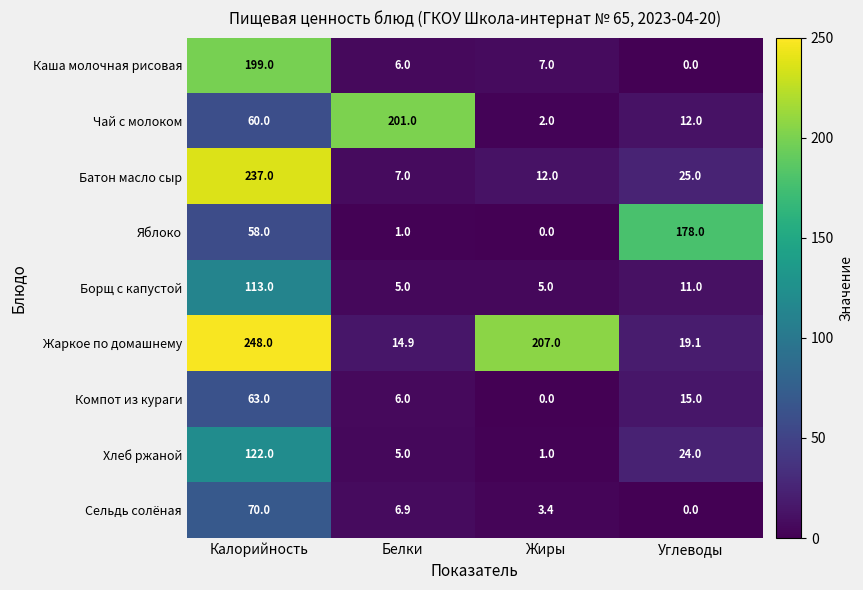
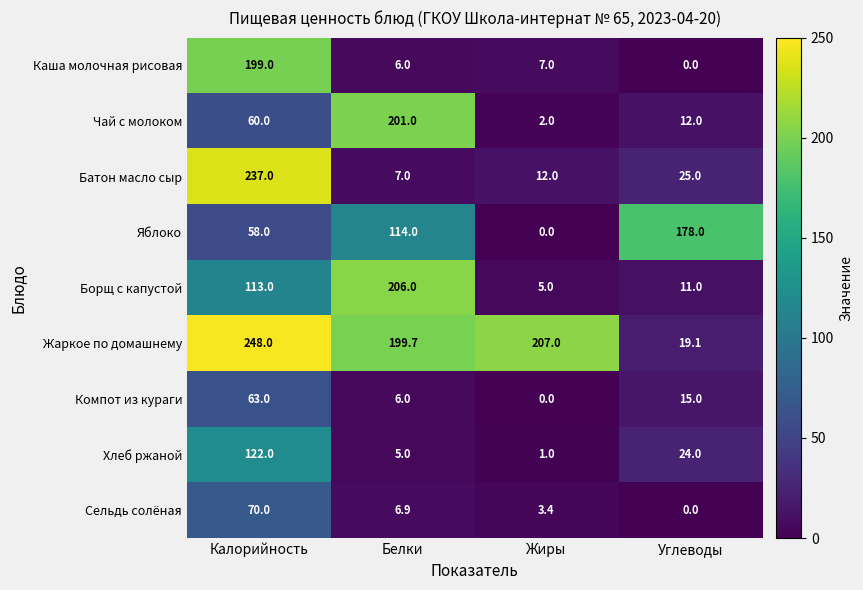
  {
    "Каша молочная рисовая": {
      "Калорийность": 199.0,
      "Белки": 6.0,
      "Жиры": 7.0,
      "Углеводы": 0.0
    },
    "Чай с молоком": {
      "Калорийность": 60.0,
      "Белки": 201.0,
      "Жиры": 2.0,
      "Углеводы": 12.0
    },
    "Батон масло сыр": {
      "Калорийность": 237.0,
      "Белки": 7.0,
      "Жиры": 12.0,
      "Углеводы": 25.0
    },
    "Яблоко": {
      "Калорийность": 58.0,
-     "Белки": 1.0,
+     "Белки": 114.0,
      "Жиры": 0.0,
      "Углеводы": 178.0
    },
    "Борщ с капустой": {
      "Калорийность": 113.0,
-     "Белки": 5.0,
+     "Белки": 206.0,
      "Жиры": 5.0,
      "Углеводы": 11.0
    },
    "Жаркое по домашнему": {
      "Калорийность": 248.0,
-     "Белки": 14.9,
+     "Белки": 199.7,
      "Жиры": 207.0,
      "Углеводы": 19.1
    },
    "Компот из кураги": {
      "Калорийность": 63.0,
      "Белки": 6.0,
      "Жиры": 0.0,
      "Углеводы": 15.0
    },
    "Хлеб ржаной": {
      "Калорийность": 122.0,
      "Белки": 5.0,
      "Жиры": 1.0,
      "Углеводы": 24.0
    },
    "Сельдь солёная": {
      "Калорийность": 70.0,
      "Белки": 6.9,
      "Жиры": 3.4,
      "Углеводы": 0.0
    }
  }
